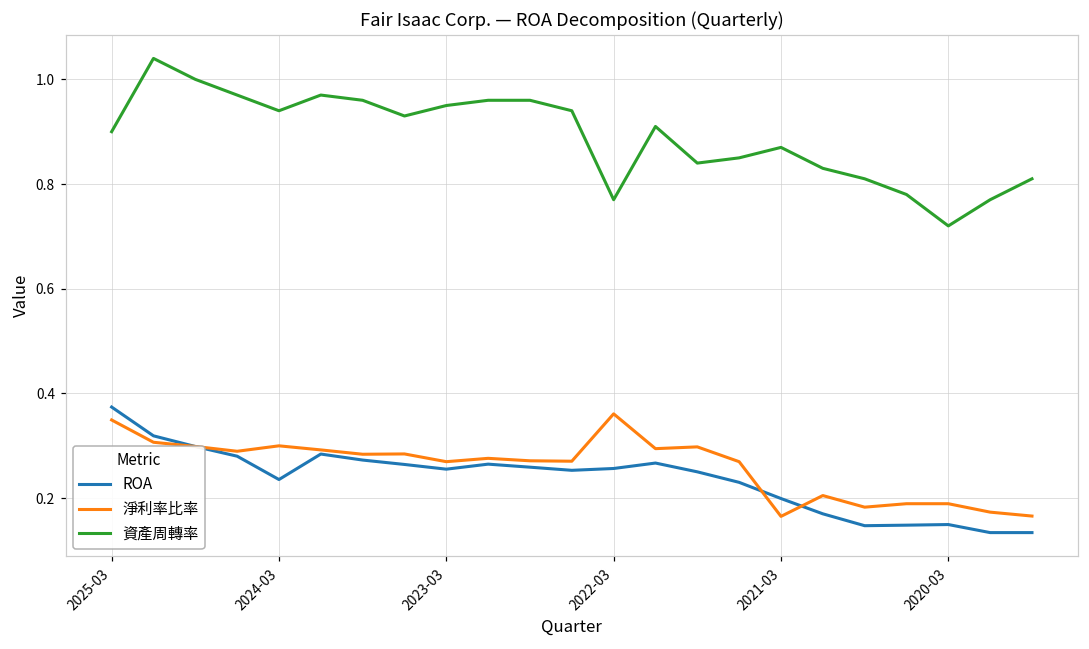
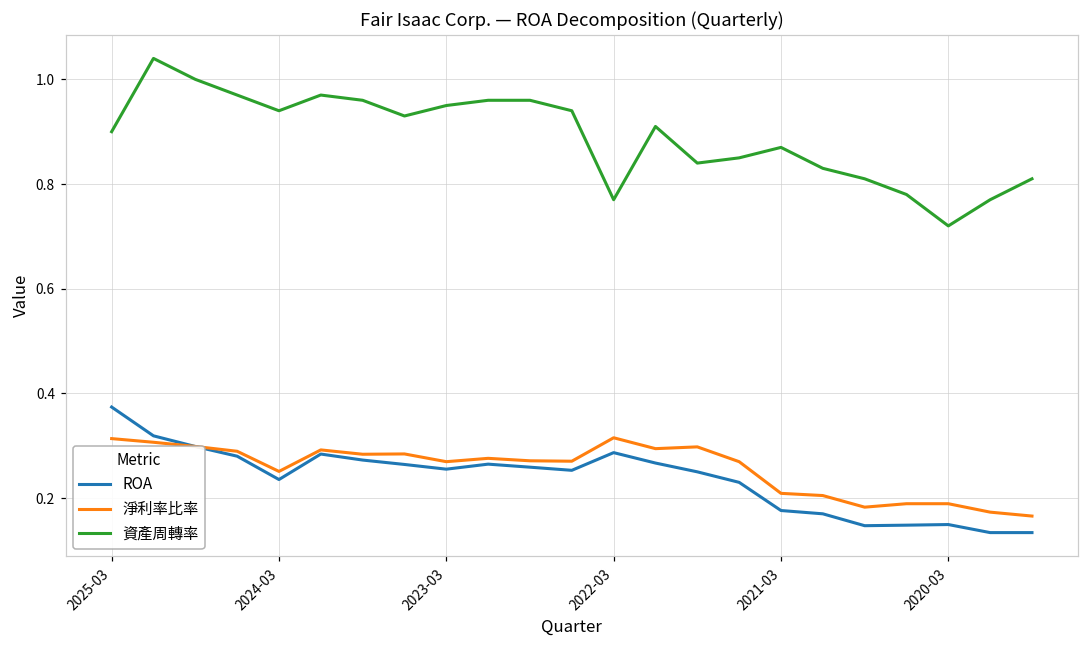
  {
    "ROA": {
      "2025-03": 0.37,
      "2024-03": 0.24,
      "2023-03": 0.26,
-     "2022-03": 0.26,
-     "2021-03": 0.20,
+     "2022-03": 0.29,
+     "2021-03": 0.18,
      "2020-03": 0.15
    },
    "淨利率比率": {
-     "2025-03": 0.35,
-     "2024-03": 0.30,
+     "2025-03": 0.31,
+     "2024-03": 0.25,
      "2023-03": 0.27,
-     "2022-03": 0.36,
-     "2021-03": 0.17,
+     "2022-03": 0.32,
+     "2021-03": 0.21,
      "2020-03": 0.19
    },
    "資產周轉率": {
      "2025-03": 0.90,
      "2024-03": 0.94,
      "2023-03": 0.95,
      "2022-03": 0.77,
      "2021-03": 0.87,
      "2020-03": 0.72
    }
  }
